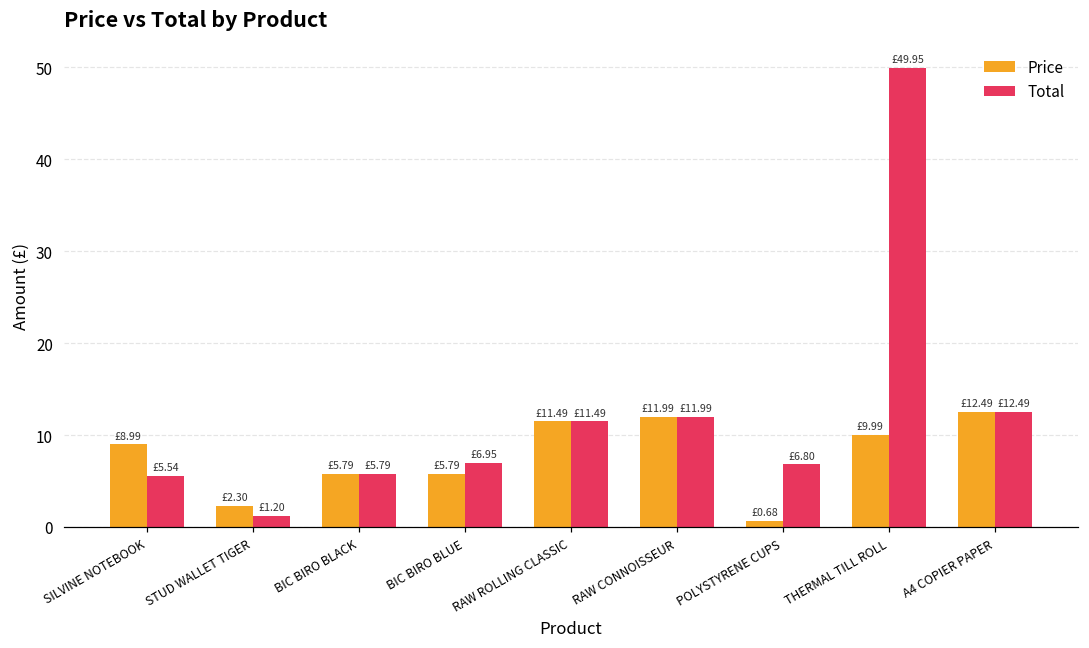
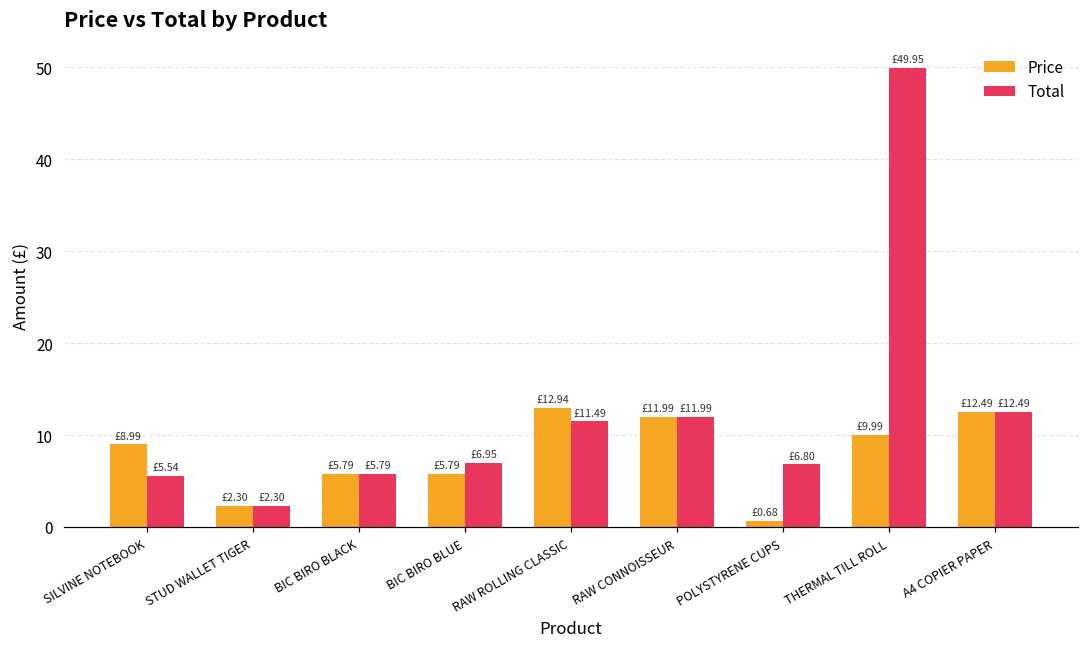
  {
    "Price": {
      "SILVINE NOTEBOOK": "£8.99",
      "STUD WALLET TIGER": "£2.30",
      "BIC BIRO BLACK": "£5.79",
      "BIC BIRO BLUE": "£5.79",
-     "RAW ROLLING CLASSIC": "£11.49",
+     "RAW ROLLING CLASSIC": "£12.94",
      "RAW CONNOISSEUR": "£11.99",
      "POLYSTYRENE CUPS": "£0.68",
      "THERMAL TILL ROLL": "£9.99",
      "A4 COPIER PAPER": "£12.49"
    },
    "Total": {
      "SILVINE NOTEBOOK": "£5.54",
-     "STUD WALLET TIGER": "£1.20",
+     "STUD WALLET TIGER": "£2.30",
      "BIC BIRO BLACK": "£5.79",
      "BIC BIRO BLUE": "£6.95",
      "RAW ROLLING CLASSIC": "£11.49",
      "RAW CONNOISSEUR": "£11.99",
      "POLYSTYRENE CUPS": "£6.80",
      "THERMAL TILL ROLL": "£49.95",
      "A4 COPIER PAPER": "£12.49"
    }
  }
